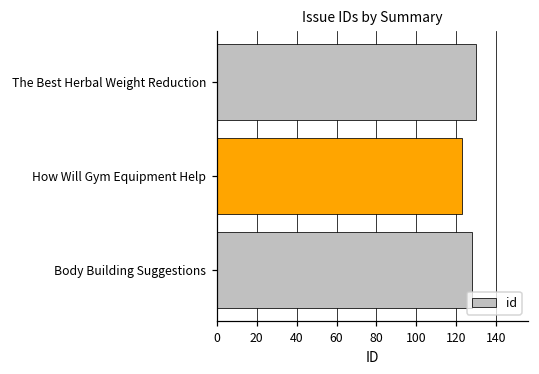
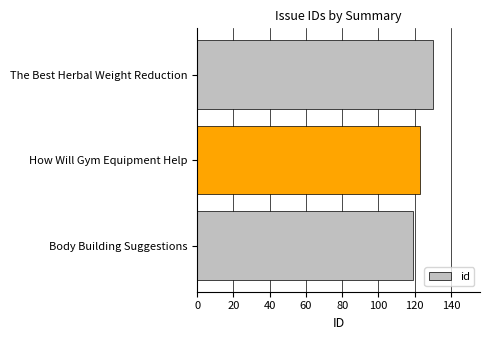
  {
    "The Best Herbal Weight Reduction": 130,
    "How Will Gym Equipment Help": 123,
-   "Body Building Suggestions": 128
+   "Body Building Suggestions": 119
  }
